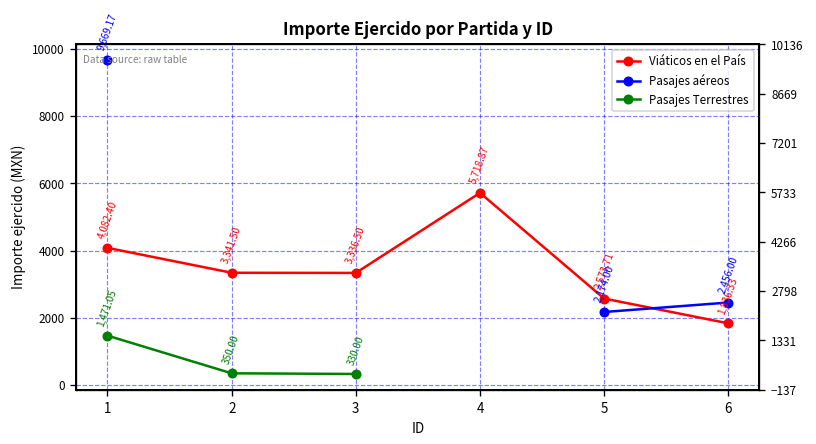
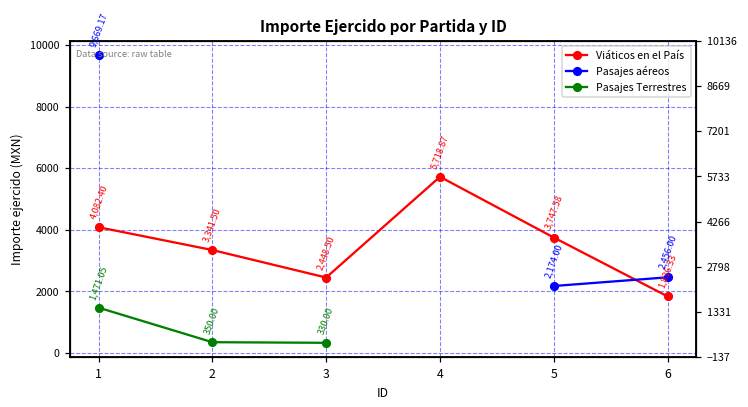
  {
    "Viáticos en el País": {
      "1": "4,082.40",
      "2": "3,341.50",
-     "3": "3,336.50",
+     "3": "2,448.50",
      "4": "5,718.87",
-     "5": "2,573.71"
+     "5": "3,747.58"
    },
    "Pasajes aéreos": {
      "1": "9,669.17",
      "5": "2,174.00"
    },
    "Pasajes Terrestres": {
      "1": "1,471.05",
      "2": "350.00",
      "3": "330.00"
    }
  }
